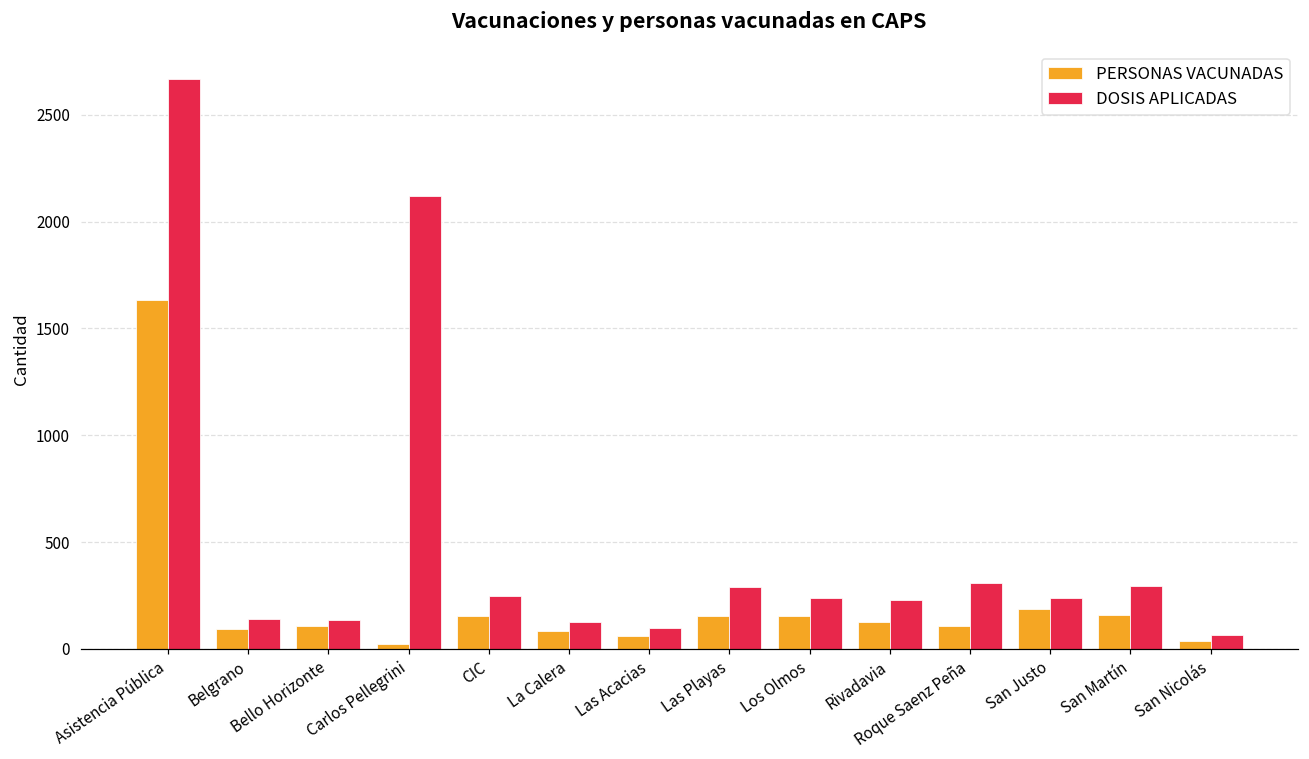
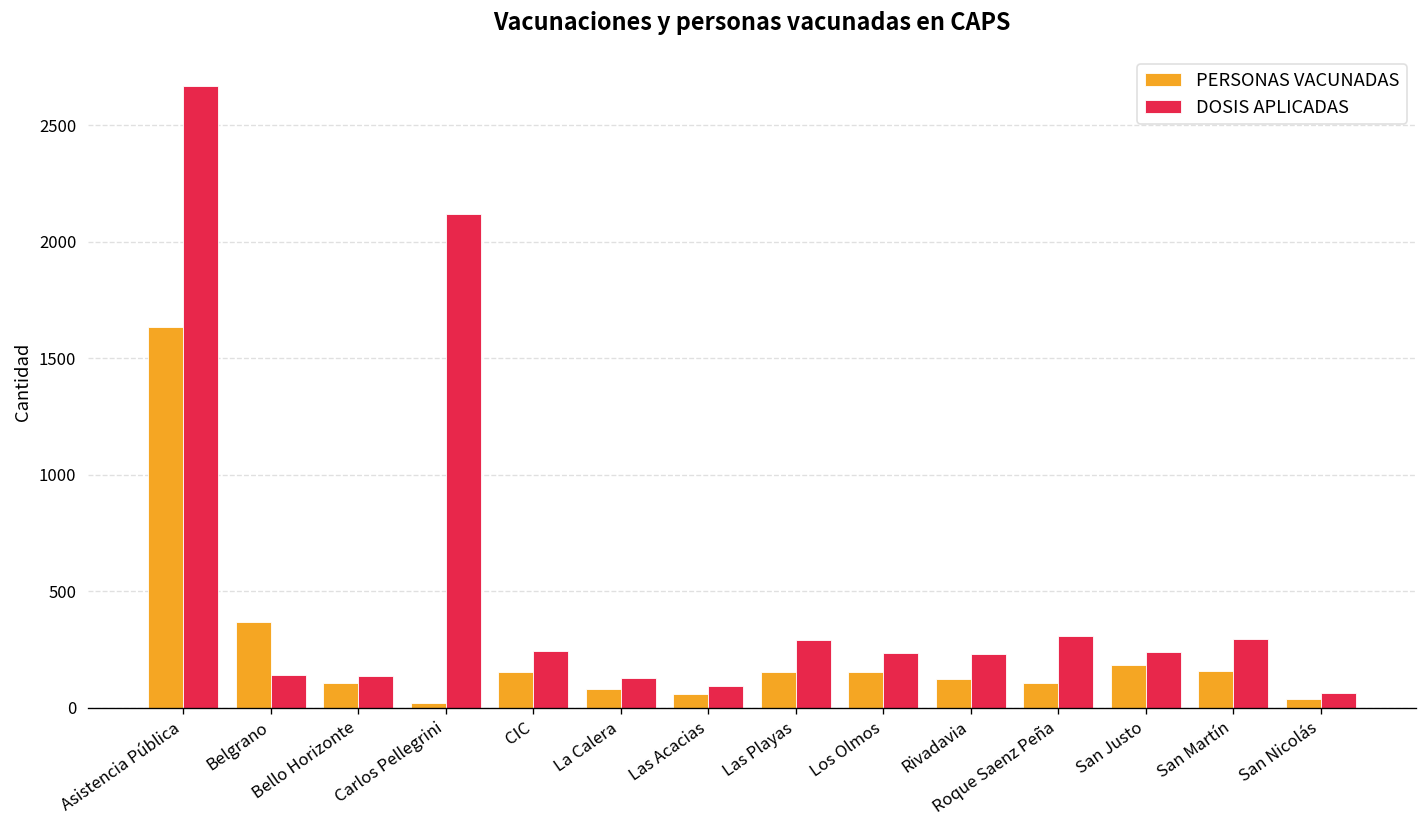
  {
    "PERSONAS VACUNADAS": {
      "Asistencia Pública": 1630,
-     "Belgrano": 90,
+     "Belgrano": 370,
      "Bello Horizonte": 110,
      "Carlos Pellegrini": 20,
      "CIC": 150,
      "La Calera": 80,
      "Las Acacias": 60,
      "Las Playas": 150,
      "Los Olmos": 150,
      "Rivadavia": 130,
      "Roque Saenz Peña": 110,
      "San Justo": 190,
      "San Martín": 160,
      "San Nicolás": 40
    },
    "DOSIS APLICADAS": {
      "Asistencia Pública": 2670,
      "Belgrano": 140,
      "Bello Horizonte": 140,
      "Carlos Pellegrini": 2120,
      "CIC": 250,
      "La Calera": 130,
      "Las Acacias": 100,
      "Las Playas": 290,
      "Los Olmos": 240,
      "Rivadavia": 230,
      "Roque Saenz Peña": 310,
      "San Justo": 240,
      "San Martín": 300,
      "San Nicolás": 60
    }
  }
